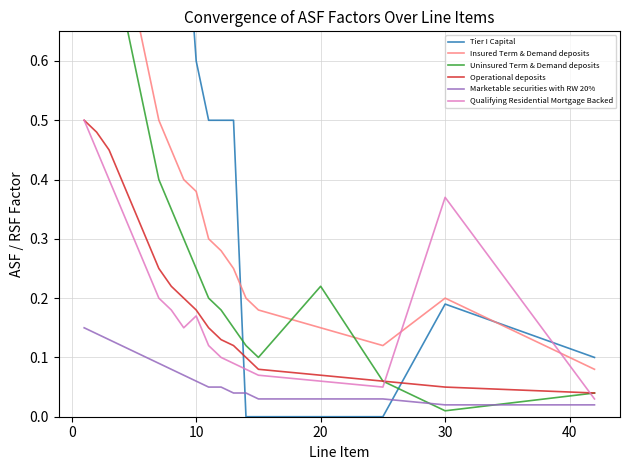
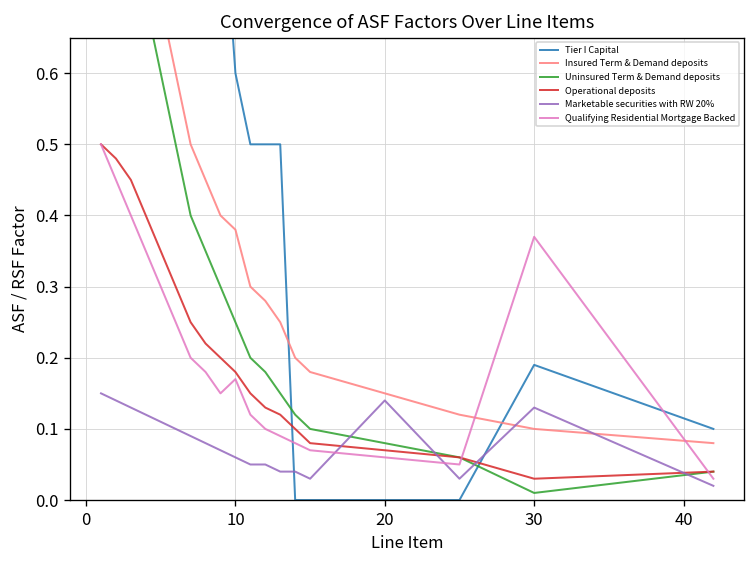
  {
    "Tier I Capital": {
      "10": 0.60,
      "20": 0.00,
      "30": 0.19
    },
    "Insured Term & Demand deposits": {
      "10": 0.38,
      "20": 0.15,
-     "30": 0.2
+     "30": 0.1
    },
    "Uninsured Term & Demand deposits": {
      "10": 0.25,
-     "20": 0.22,
+     "20": 0.08,
      "30": 0.01
    },
    "Operational deposits": {
      "10": 0.18,
      "20": 0.07,
-     "30": 0.05
+     "30": 0.03
    },
    "Marketable securities with RW 20%": {
      "10": 0.06,
-     "20": 0.03,
-     "30": 0.02
+     "20": 0.14,
+     "30": 0.13
    },
    "Qualifying Residential Mortgage Backed": {
      "10": 0.17,
      "20": 0.06,
      "30": 0.37
    }
  }
